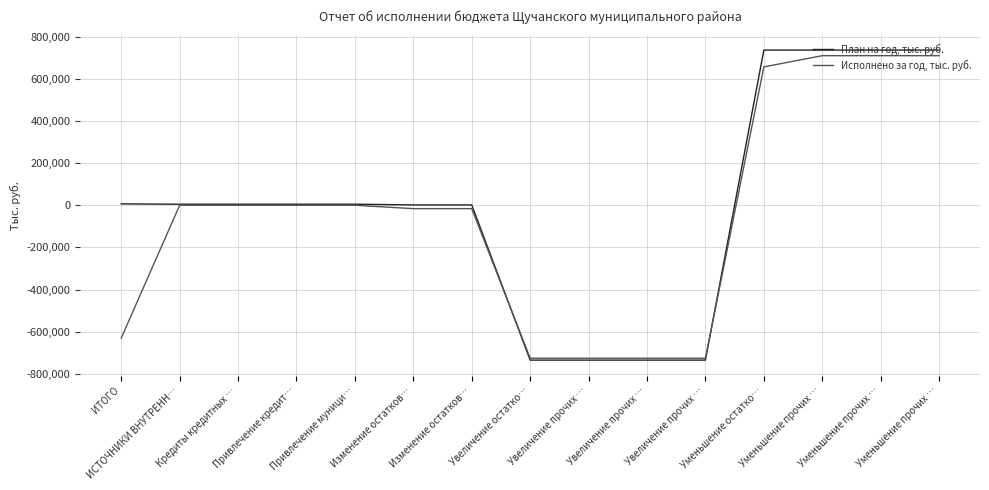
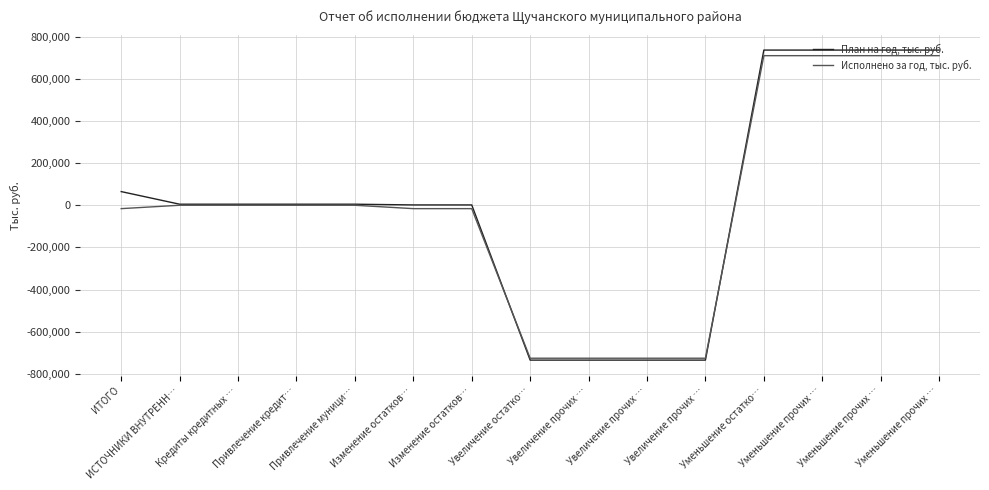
  {
    "План на год, тыс. руб.": {
-     "ИТОГО": "10,000",
+     "ИТОГО": "60,000",
      "Уменьшение остатко…": "740,000"
    },
    "Исполнено за год, тыс. руб.": {
-     "ИТОГО": "-630,000",
-     "Уменьшение остатко…": "660,000"
+     "ИТОГО": "-20,000",
+     "Уменьшение остатко…": "710,000"
    }
  }
